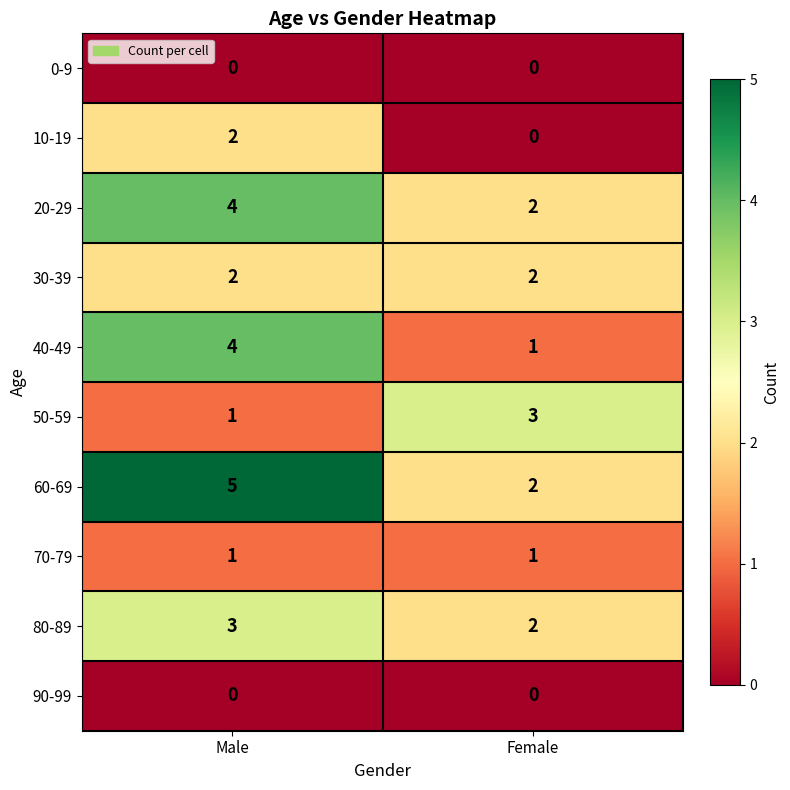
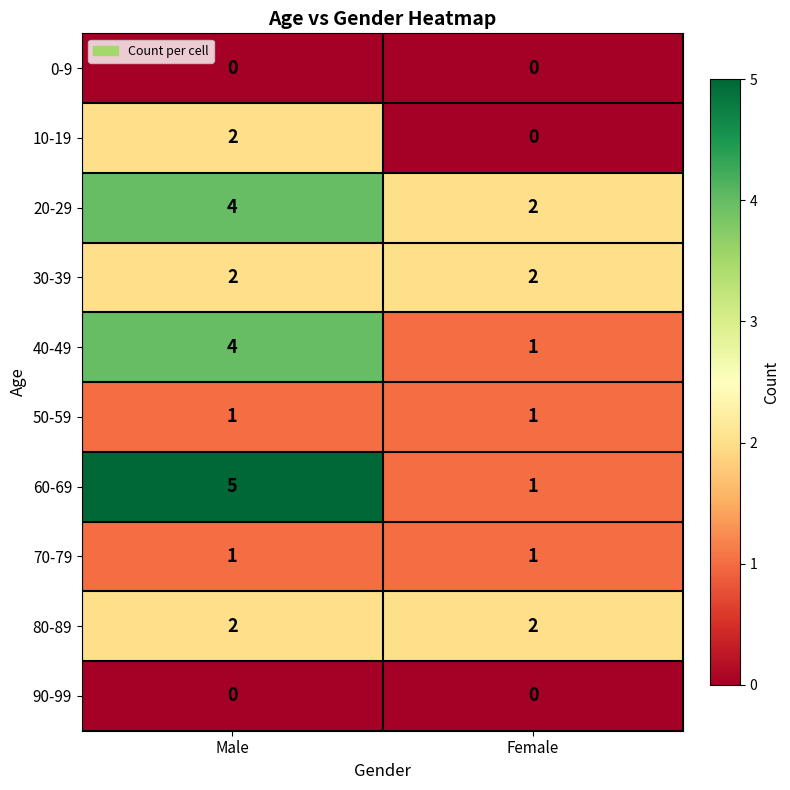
  {
    "0-9": {
      "Male": 0,
      "Female": 0
    },
    "10-19": {
      "Male": 2,
      "Female": 0
    },
    "20-29": {
      "Male": 4,
      "Female": 2
    },
    "30-39": {
      "Male": 2,
      "Female": 2
    },
    "40-49": {
      "Male": 4,
      "Female": 1
    },
    "50-59": {
      "Male": 1,
-     "Female": 3
+     "Female": 1
    },
    "60-69": {
      "Male": 5,
-     "Female": 2
+     "Female": 1
    },
    "70-79": {
      "Male": 1,
      "Female": 1
    },
    "80-89": {
-     "Male": 3,
+     "Male": 2,
      "Female": 2
    },
    "90-99": {
      "Male": 0,
      "Female": 0
    }
  }
